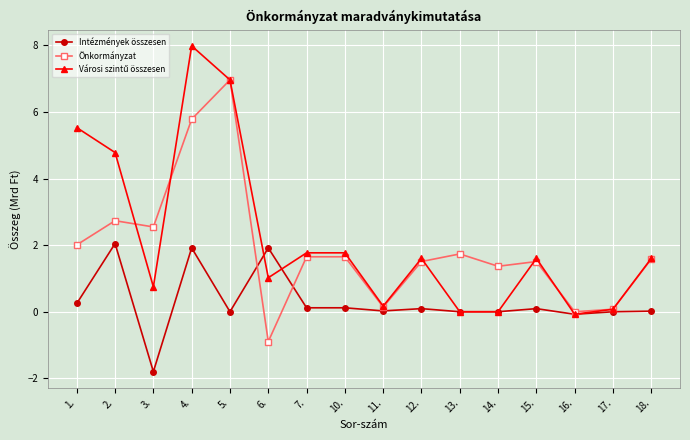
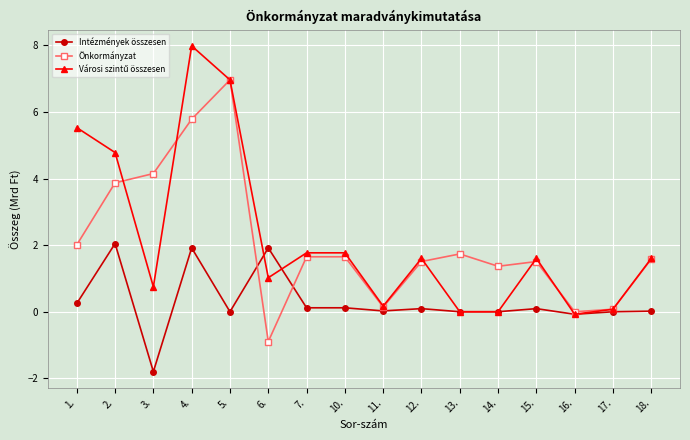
  {
    "Önkormányzat": {
      "1.": 2.0,
-     "2.": 2.7,
-     "3.": 2.5,
+     "2.": 3.9,
+     "3.": 4.1,
      "4.": 5.8,
      "6.": -0.9,
      "7.": 1.6,
      "10.": 1.6,
      "12.": 1.5,
      "13.": 1.7,
      "14.": 1.4,
      "15.": 1.5,
      "16.": 0.0
    }
  }
